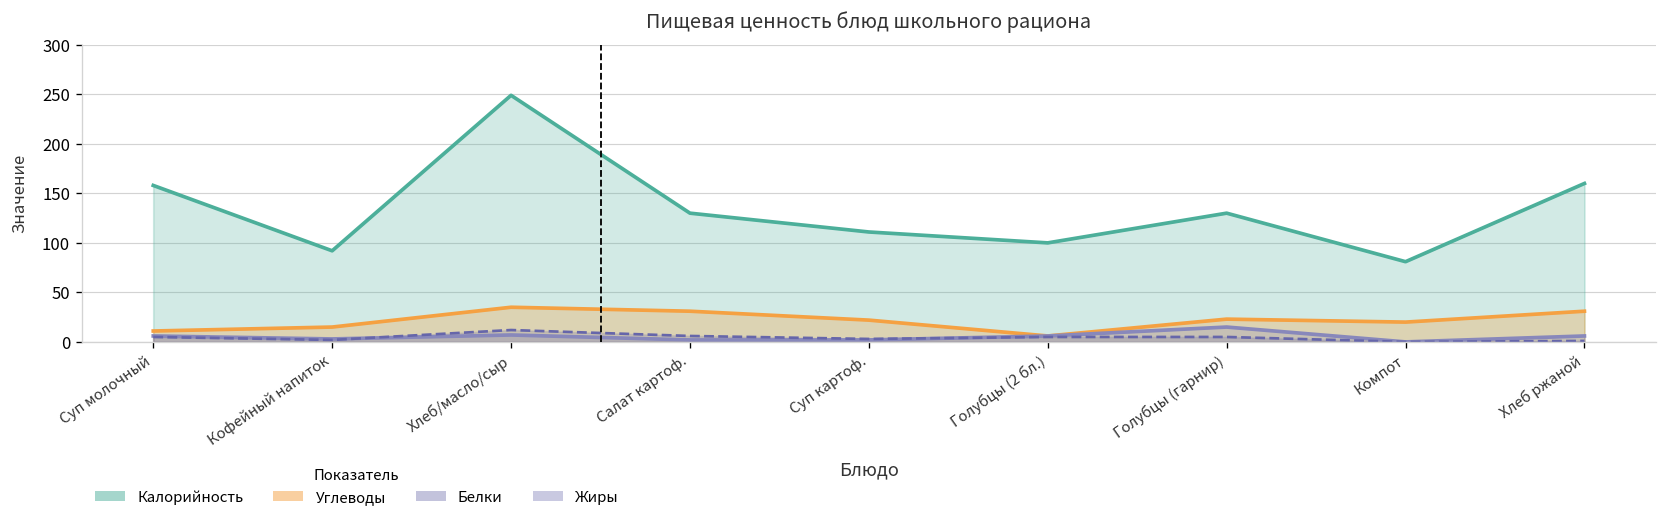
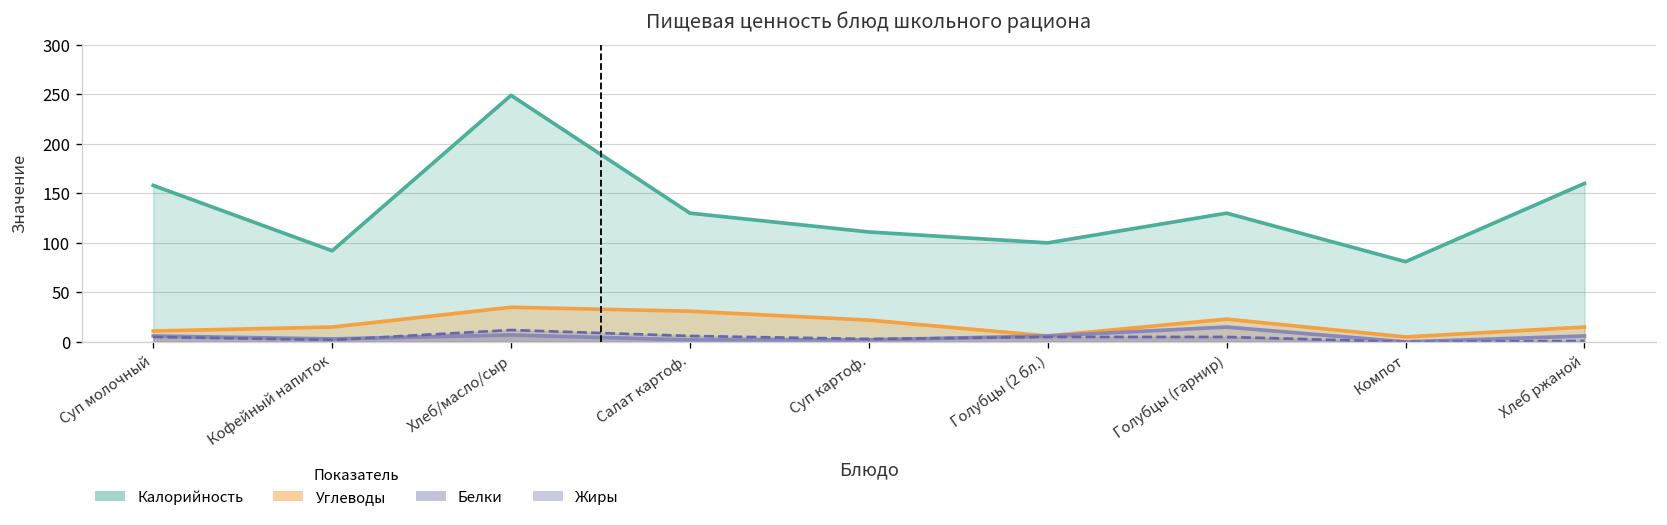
  {
    "Углеводы": {
      "Суп молочный": 10,
      "Кофейный напиток": 20,
      "Хлеб/масло/сыр": 40,
      "Салат картоф.": 30,
      "Суп картоф.": 20,
      "Голубцы (гарнир)": 20,
-     "Компот": 20,
-     "Хлеб ржаной": 30
+     "Компот": 10,
+     "Хлеб ржаной": 20
    }
  }
